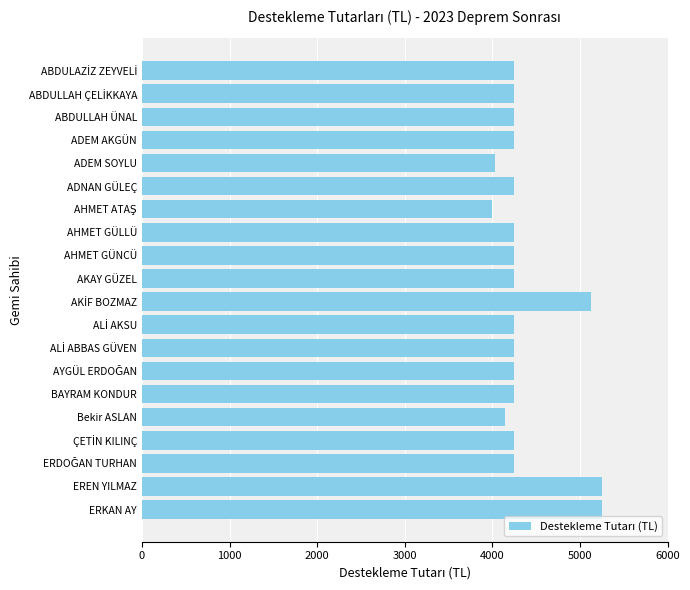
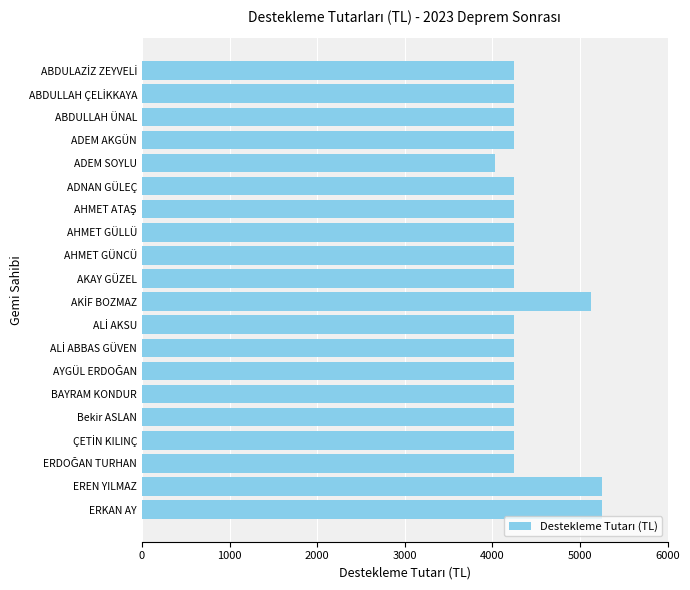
  {
    "ABDULAZİZ ZEYVELİ": 4300,
    "ABDULLAH ÇELİKKAYA": 4300,
    "ABDULLAH ÜNAL": 4300,
    "ADEM AKGÜN": 4300,
    "ADEM SOYLU": 4000,
    "ADNAN GÜLEÇ": 4300,
-   "AHMET ATAŞ": 4000,
+   "AHMET ATAŞ": 4300,
    "AHMET GÜLLÜ": 4300,
    "AHMET GÜNCÜ": 4300,
    "AKAY GÜZEL": 4300,
    "AKİF BOZMAZ": 5100,
    "ALİ AKSU": 4300,
    "ALİ ABBAS GÜVEN": 4300,
    "AYGÜL ERDOĞAN": 4300,
    "BAYRAM KONDUR": 4300,
-   "Bekir ASLAN": 4100,
+   "Bekir ASLAN": 4300,
    "ÇETİN KILINÇ": 4300,
    "ERDOĞAN TURHAN": 4300,
    "EREN YILMAZ": 5300,
    "ERKAN AY": 5300
  }
